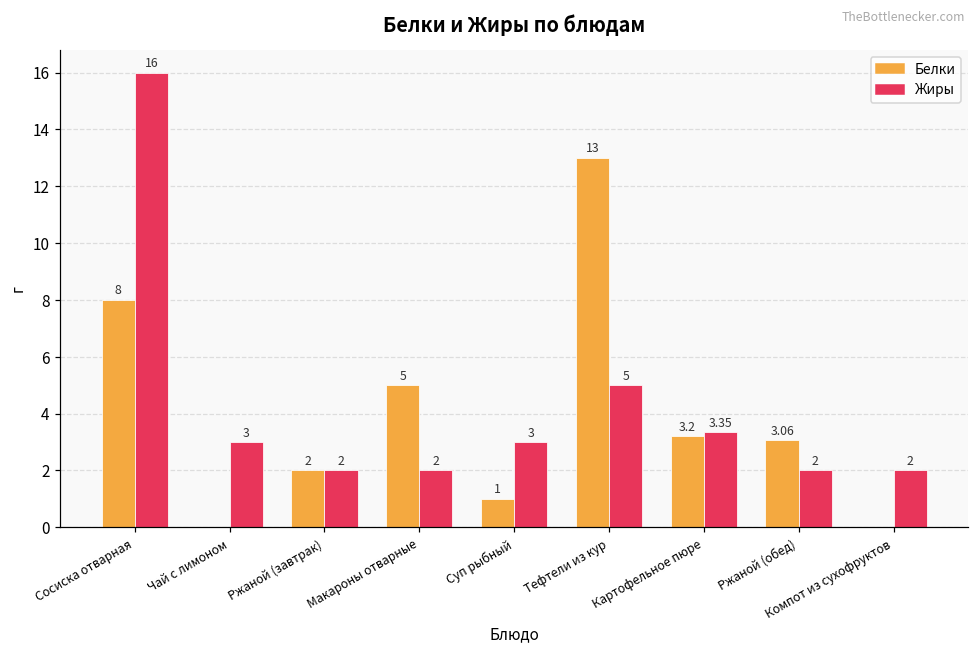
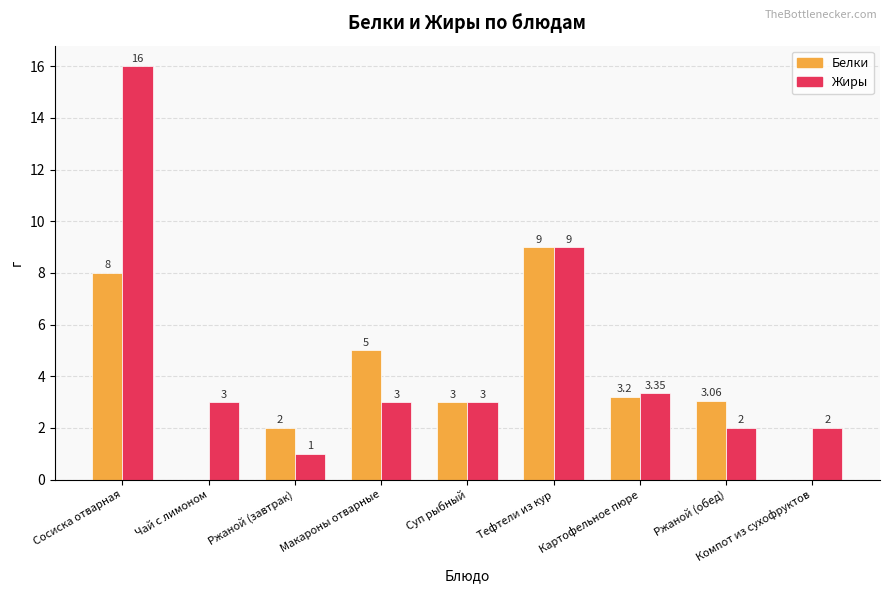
  {
    "Белки": {
      "Сосиска отварная": 8,
      "Ржаной (завтрак)": 2,
      "Макароны отварные": 5,
-     "Суп рыбный": 1,
-     "Тефтели из кур": 13,
+     "Суп рыбный": 3,
+     "Тефтели из кур": 9,
      "Картофельное пюре": 3.2,
      "Ржаной (обед)": 3.06
    },
    "Жиры": {
      "Сосиска отварная": 16,
      "Чай с лимоном": 3,
-     "Ржаной (завтрак)": 2,
-     "Макароны отварные": 2,
+     "Ржаной (завтрак)": 1,
+     "Макароны отварные": 3,
      "Суп рыбный": 3,
-     "Тефтели из кур": 5,
+     "Тефтели из кур": 9,
      "Картофельное пюре": 3.35,
      "Ржаной (обед)": 2,
      "Компот из сухофруктов": 2
    }
  }
